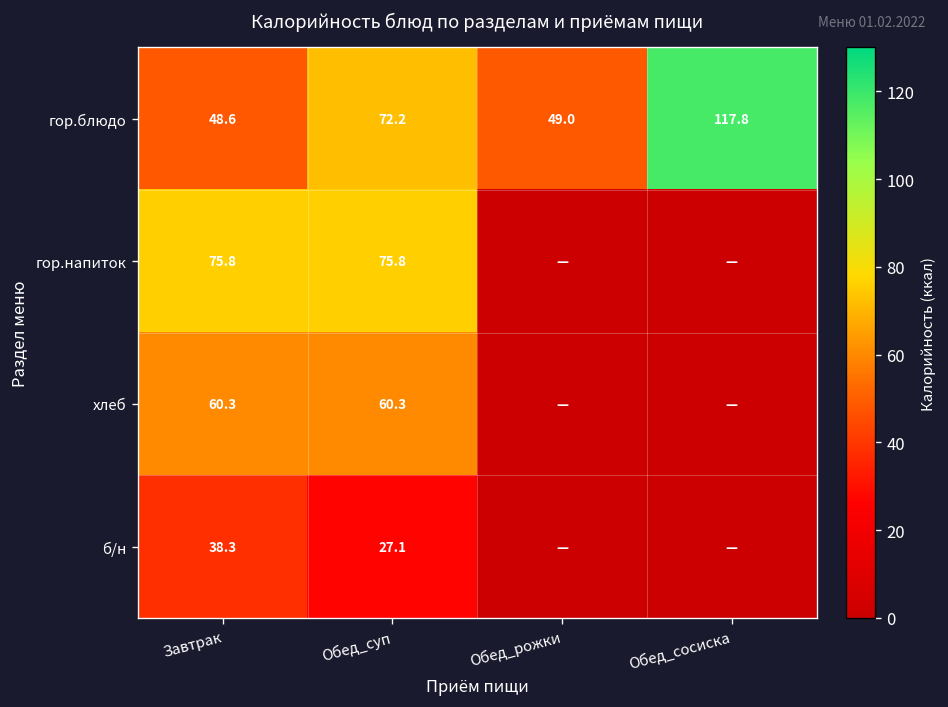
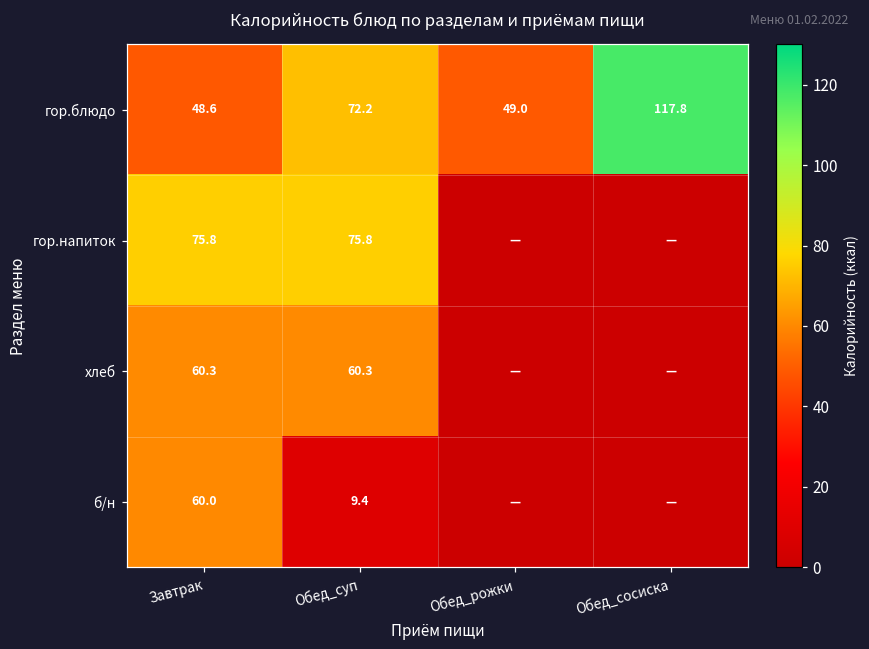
  {
    "гор.блюдо": {
      "Завтрак": 48.6,
      "Обед_суп": 72.2,
      "Обед_рожки": 49.0,
      "Обед_сосиска": 117.8
    },
    "гор.напиток": {
      "Завтрак": 75.8,
      "Обед_суп": 75.8
    },
    "хлеб": {
      "Завтрак": 60.3,
      "Обед_суп": 60.3
    },
    "б/н": {
-     "Завтрак": 38.3,
-     "Обед_суп": 27.1
+     "Завтрак": 60.0,
+     "Обед_суп": 9.4
    }
  }
